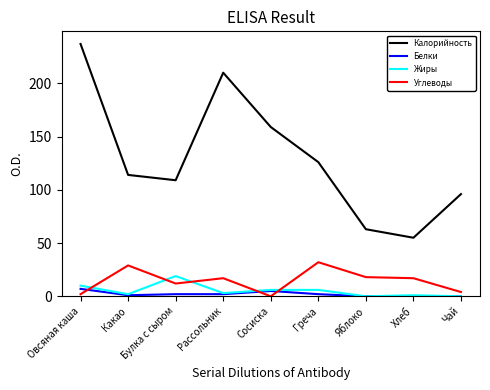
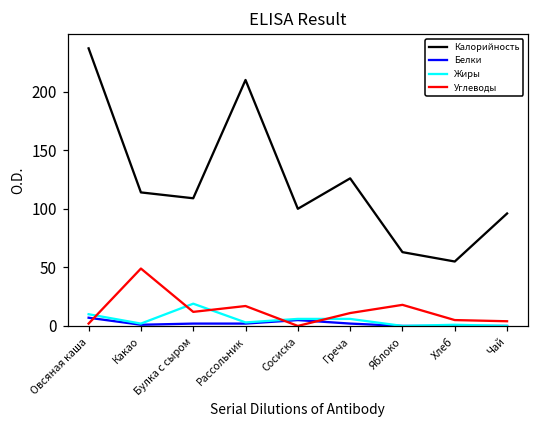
  {
    "Калорийность": {
      "Овсяная каша": 237,
      "Какао": 114,
      "Булка с сыром": 109,
      "Рассольник": 210,
-     "Сосиска": 159,
+     "Сосиска": 100,
      "Греча": 126,
      "Яблоко": 63,
      "Хлеб": 55,
      "Чай": 96
    },
    "Белки": {
      "Овсяная каша": 7,
      "Булка с сыром": 2,
      "Греча": 2
    },
    "Жиры": {
      "Овсяная каша": 10,
      "Булка с сыром": 19,
      "Греча": 6
    },
    "Углеводы": {
      "Овсяная каша": 2,
-     "Какао": 29,
+     "Какао": 49,
      "Булка с сыром": 12,
      "Рассольник": 17,
      "Сосиска": 0,
-     "Греча": 32,
+     "Греча": 11,
      "Яблоко": 18,
-     "Хлеб": 17,
+     "Хлеб": 5,
      "Чай": 4
    }
  }
